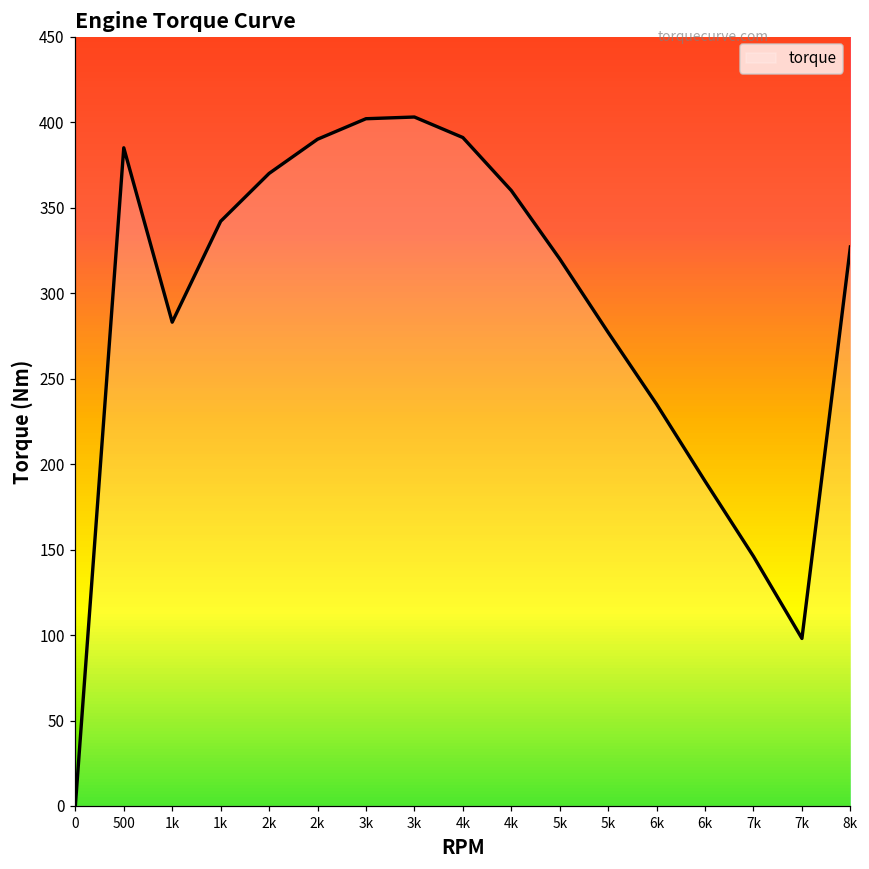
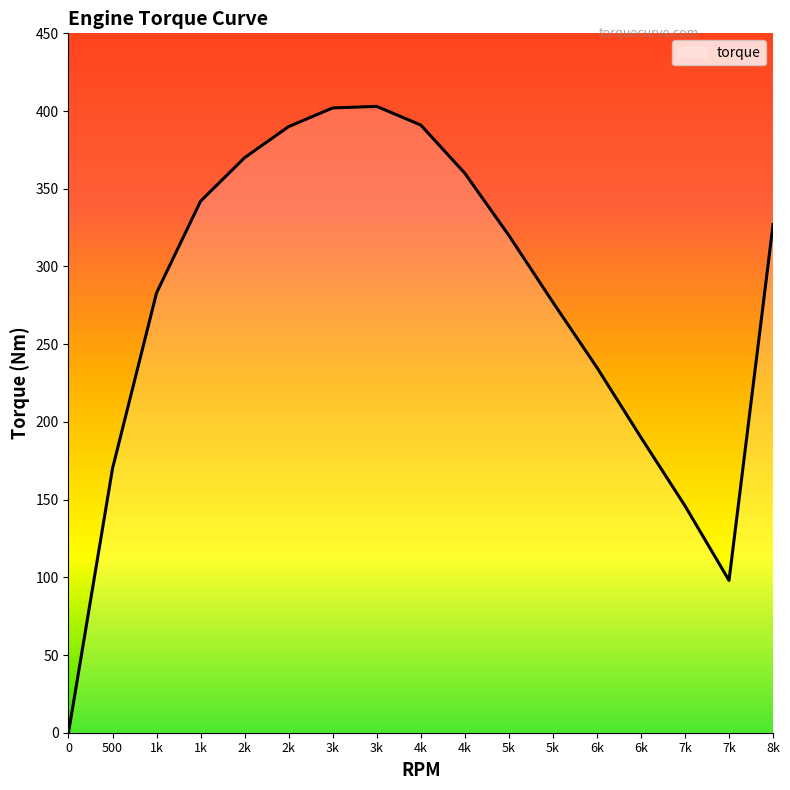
  {
    "0": 0,
-   "500": 385,
+   "500": 170,
    "8k": 327
  }
